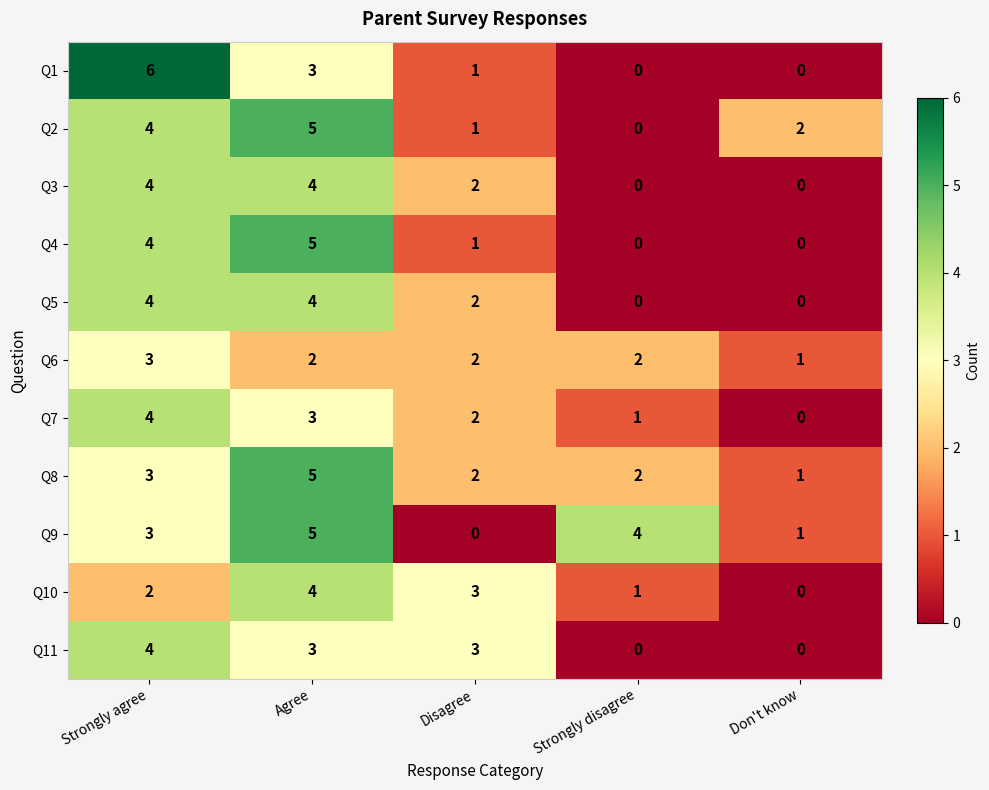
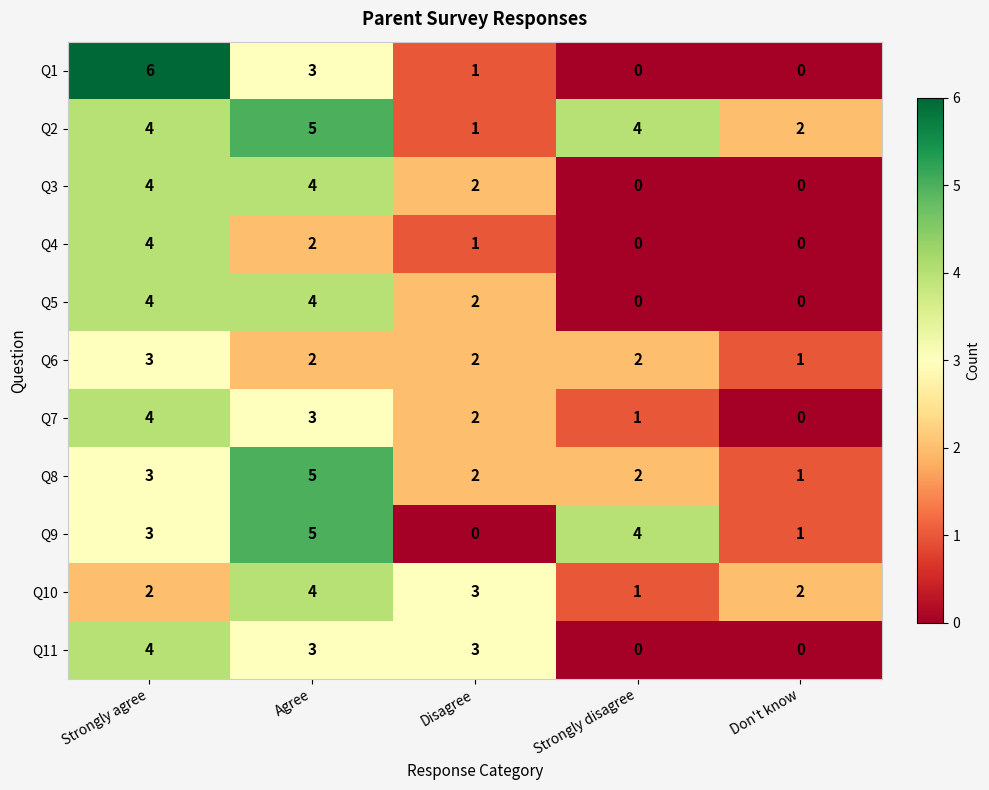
  {
    "Q1": {
      "Strongly agree": 6,
      "Agree": 3,
      "Disagree": 1,
      "Strongly disagree": 0,
      "Don't know": 0
    },
    "Q2": {
      "Strongly agree": 4,
      "Agree": 5,
      "Disagree": 1,
-     "Strongly disagree": 0,
+     "Strongly disagree": 4,
      "Don't know": 2
    },
    "Q3": {
      "Strongly agree": 4,
      "Agree": 4,
      "Disagree": 2,
      "Strongly disagree": 0,
      "Don't know": 0
    },
    "Q4": {
      "Strongly agree": 4,
-     "Agree": 5,
+     "Agree": 2,
      "Disagree": 1,
      "Strongly disagree": 0,
      "Don't know": 0
    },
    "Q5": {
      "Strongly agree": 4,
      "Agree": 4,
      "Disagree": 2,
      "Strongly disagree": 0,
      "Don't know": 0
    },
    "Q6": {
      "Strongly agree": 3,
      "Agree": 2,
      "Disagree": 2,
      "Strongly disagree": 2,
      "Don't know": 1
    },
    "Q7": {
      "Strongly agree": 4,
      "Agree": 3,
      "Disagree": 2,
      "Strongly disagree": 1,
      "Don't know": 0
    },
    "Q8": {
      "Strongly agree": 3,
      "Agree": 5,
      "Disagree": 2,
      "Strongly disagree": 2,
      "Don't know": 1
    },
    "Q9": {
      "Strongly agree": 3,
      "Agree": 5,
      "Disagree": 0,
      "Strongly disagree": 4,
      "Don't know": 1
    },
    "Q10": {
      "Strongly agree": 2,
      "Agree": 4,
      "Disagree": 3,
      "Strongly disagree": 1,
-     "Don't know": 0
+     "Don't know": 2
    },
    "Q11": {
      "Strongly agree": 4,
      "Agree": 3,
      "Disagree": 3,
      "Strongly disagree": 0,
      "Don't know": 0
    }
  }
